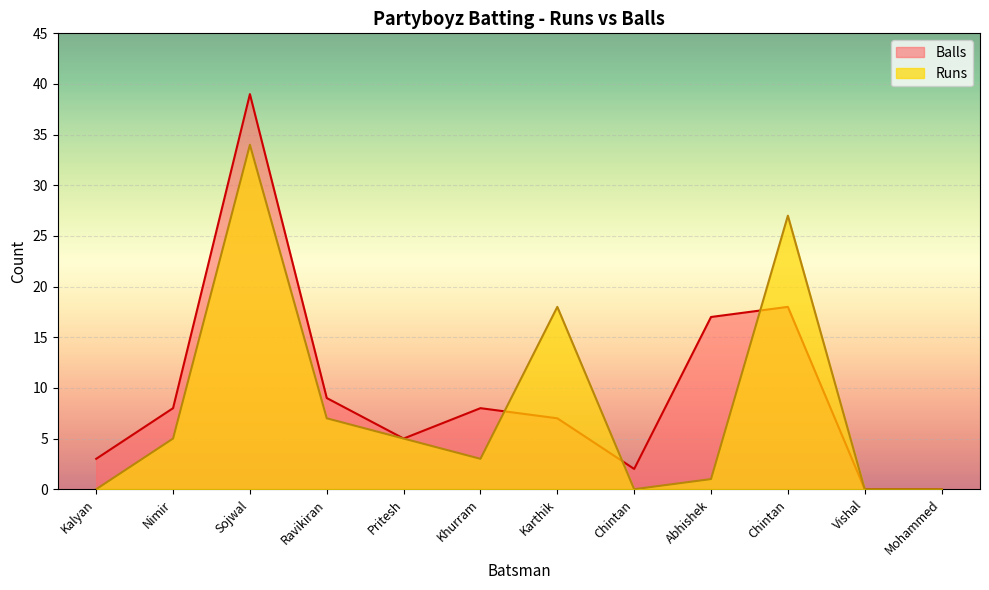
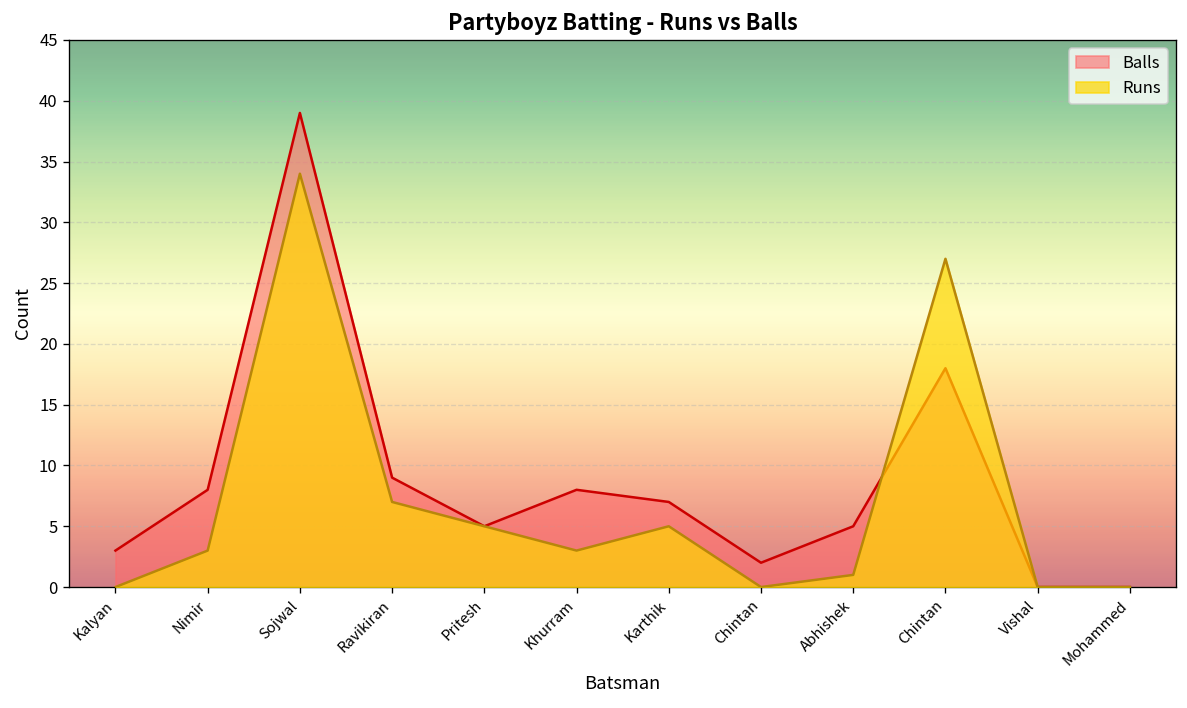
  {
    "Balls": {
      "Kalyan": 3,
      "Nimir": 8,
      "Sojwal": 39,
      "Ravikiran": 9,
      "Khurram": 8,
      "Karthik": 7,
-     "Abhishek": 17
+     "Abhishek": 5
    },
    "Runs": {
      "Kalyan": 0,
-     "Nimir": 5,
+     "Nimir": 3,
      "Sojwal": 34,
      "Ravikiran": 7,
      "Khurram": 3,
-     "Karthik": 18,
+     "Karthik": 5,
      "Abhishek": 1
    }
  }
